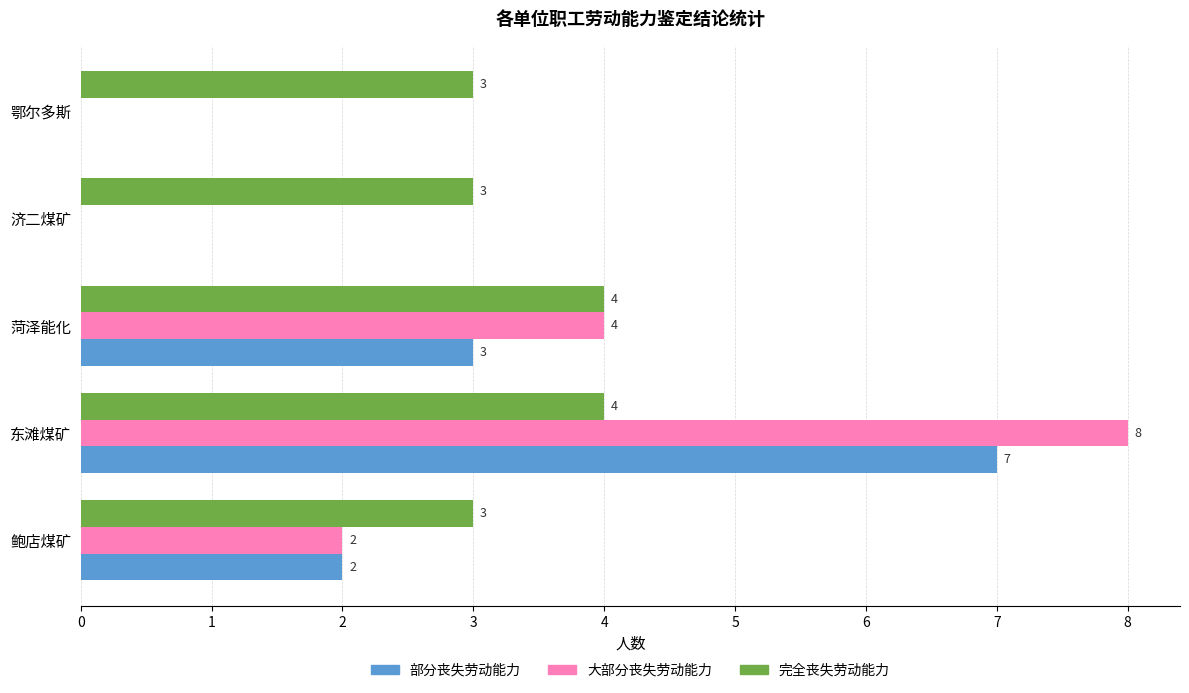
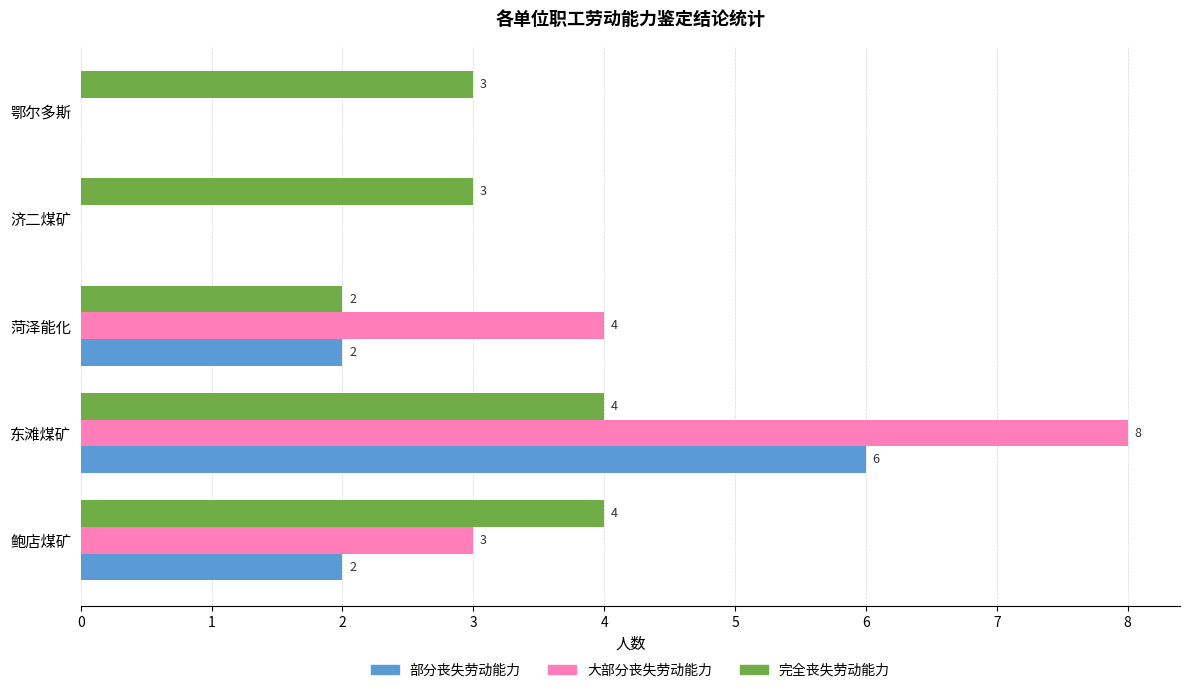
  {
    "部分丧失劳动能力": {
-     "菏泽能化": 3,
-     "东滩煤矿": 7,
+     "菏泽能化": 2,
+     "东滩煤矿": 6,
      "鲍店煤矿": 2
    },
    "大部分丧失劳动能力": {
      "菏泽能化": 4,
      "东滩煤矿": 8,
-     "鲍店煤矿": 2
+     "鲍店煤矿": 3
    },
    "完全丧失劳动能力": {
      "鄂尔多斯": 3,
      "济二煤矿": 3,
-     "菏泽能化": 4,
+     "菏泽能化": 2,
      "东滩煤矿": 4,
-     "鲍店煤矿": 3
+     "鲍店煤矿": 4
    }
  }
